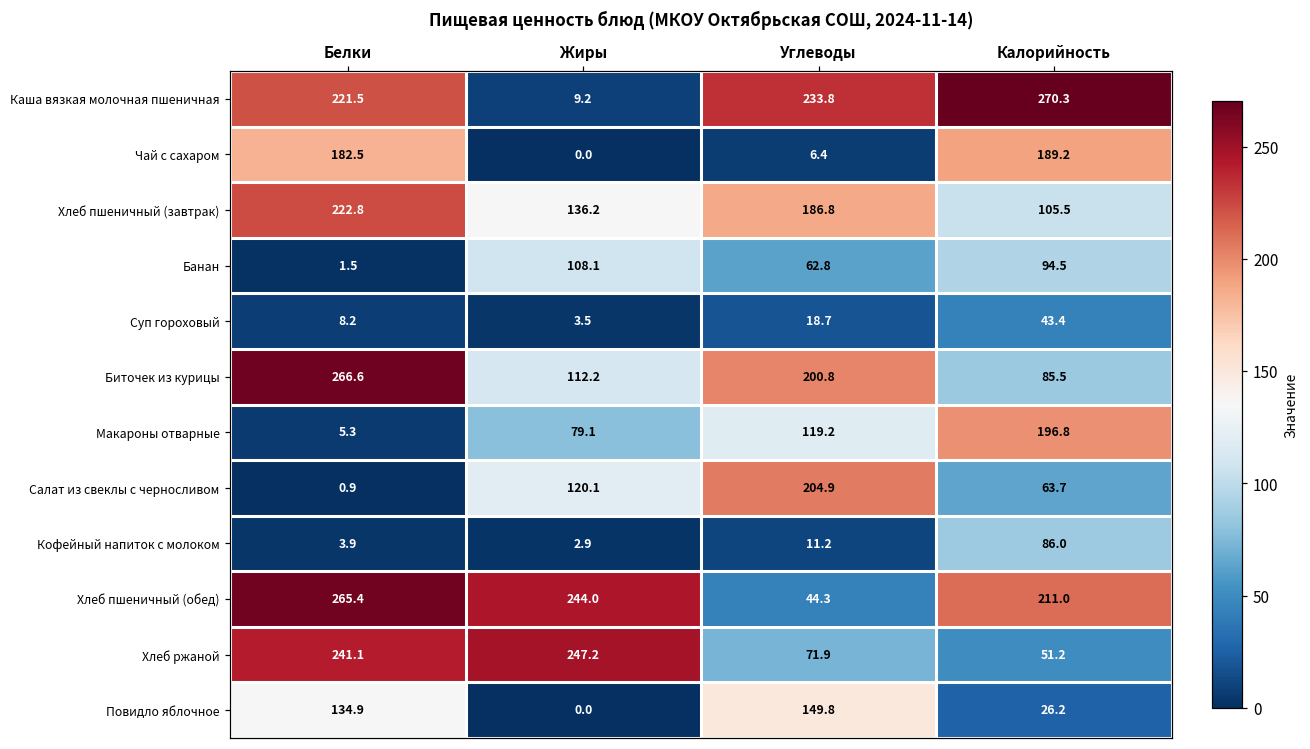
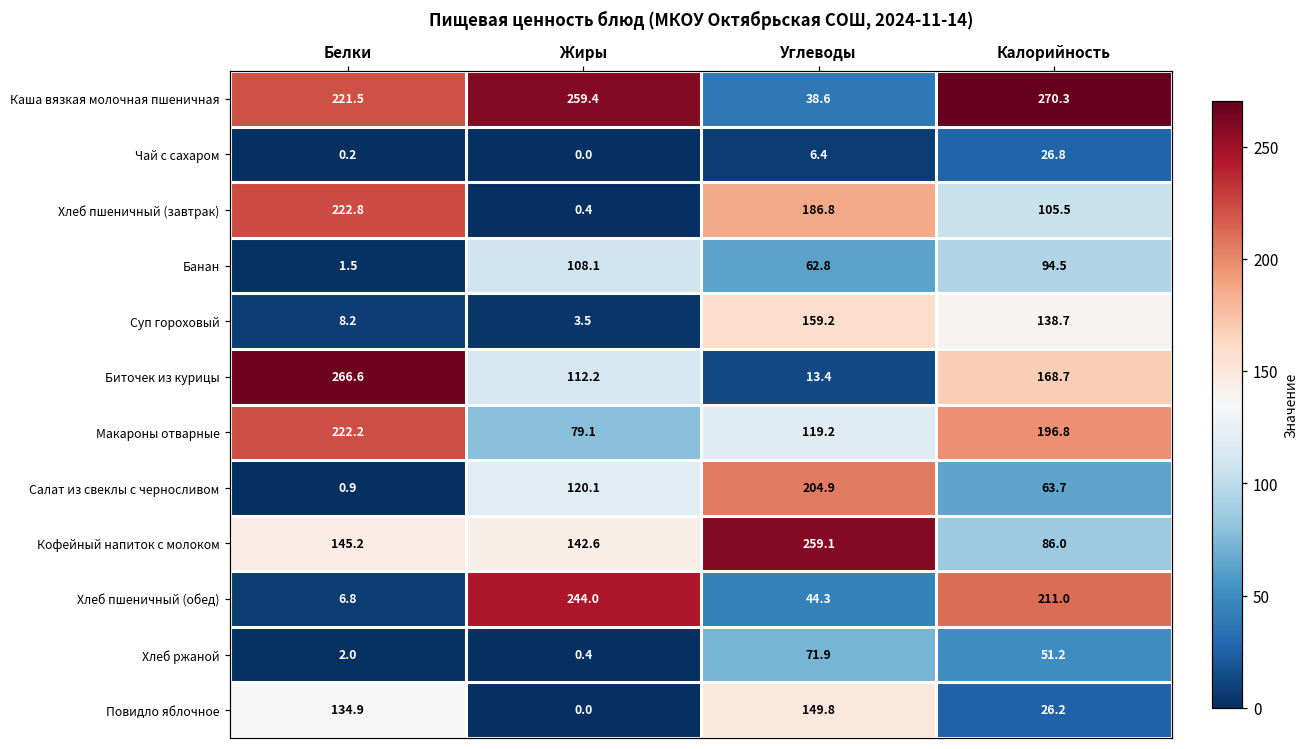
  {
    "Каша вязкая молочная пшеничная": {
      "Белки": 221.5,
-     "Жиры": 9.2,
-     "Углеводы": 233.8,
+     "Жиры": 259.4,
+     "Углеводы": 38.6,
      "Калорийность": 270.3
    },
    "Чай с сахаром": {
-     "Белки": 182.5,
+     "Белки": 0.2,
      "Жиры": 0.0,
      "Углеводы": 6.4,
-     "Калорийность": 189.2
+     "Калорийность": 26.8
    },
    "Хлеб пшеничный (завтрак)": {
      "Белки": 222.8,
-     "Жиры": 136.2,
+     "Жиры": 0.4,
      "Углеводы": 186.8,
      "Калорийность": 105.5
    },
    "Банан": {
      "Белки": 1.5,
      "Жиры": 108.1,
      "Углеводы": 62.8,
      "Калорийность": 94.5
    },
    "Суп гороховый": {
      "Белки": 8.2,
      "Жиры": 3.5,
-     "Углеводы": 18.7,
-     "Калорийность": 43.4
+     "Углеводы": 159.2,
+     "Калорийность": 138.7
    },
    "Биточек из курицы": {
      "Белки": 266.6,
      "Жиры": 112.2,
-     "Углеводы": 200.8,
-     "Калорийность": 85.5
+     "Углеводы": 13.4,
+     "Калорийность": 168.7
    },
    "Макароны отварные": {
-     "Белки": 5.3,
+     "Белки": 222.2,
      "Жиры": 79.1,
      "Углеводы": 119.2,
      "Калорийность": 196.8
    },
    "Салат из свеклы с черносливом": {
      "Белки": 0.9,
      "Жиры": 120.1,
      "Углеводы": 204.9,
      "Калорийность": 63.7
    },
    "Кофейный напиток с молоком": {
-     "Белки": 3.9,
-     "Жиры": 2.9,
-     "Углеводы": 11.2,
+     "Белки": 145.2,
+     "Жиры": 142.6,
+     "Углеводы": 259.1,
      "Калорийность": 86.0
    },
    "Хлеб пшеничный (обед)": {
-     "Белки": 265.4,
+     "Белки": 6.8,
      "Жиры": 244.0,
      "Углеводы": 44.3,
      "Калорийность": 211.0
    },
    "Хлеб ржаной": {
-     "Белки": 241.1,
-     "Жиры": 247.2,
+     "Белки": 2.0,
+     "Жиры": 0.4,
      "Углеводы": 71.9,
      "Калорийность": 51.2
    },
    "Повидло яблочное": {
      "Белки": 134.9,
      "Жиры": 0.0,
      "Углеводы": 149.8,
      "Калорийность": 26.2
    }
  }
